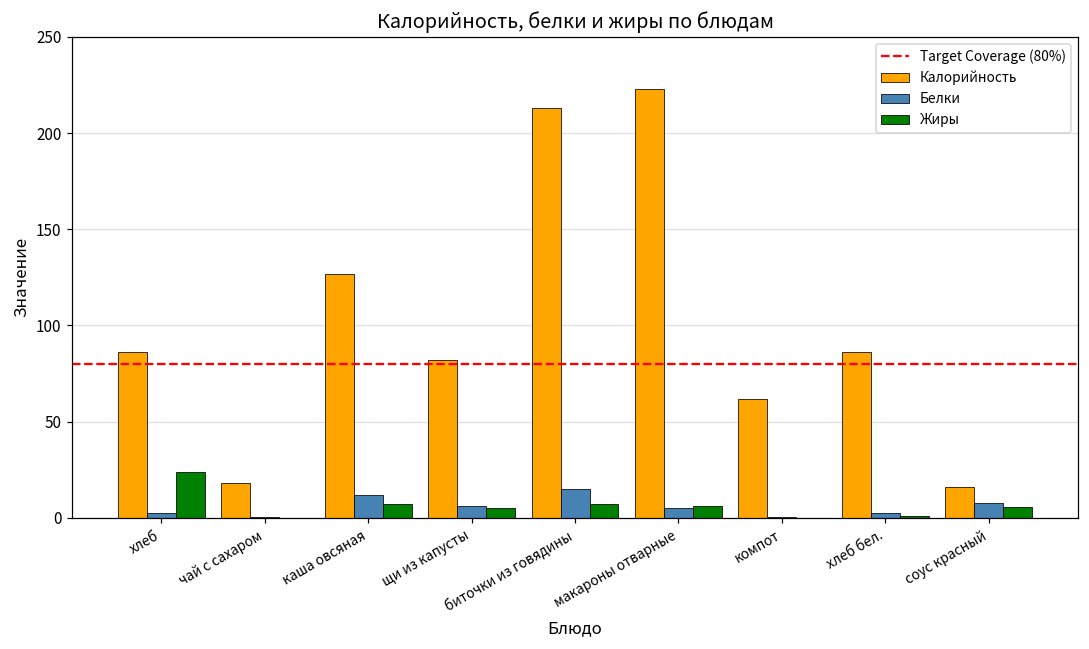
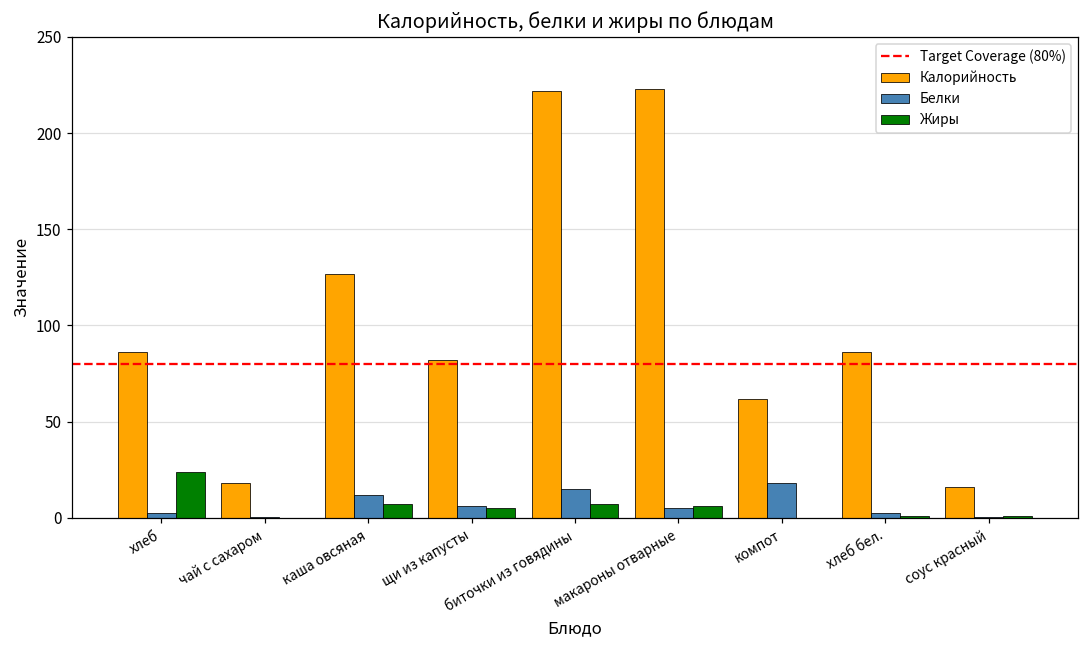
  {
    "Калорийность": {
      "хлеб": 86,
      "чай с сахаром": 18,
      "каша овсяная": 127,
      "щи из капусты": 82,
-     "биточки из говядины": 213,
+     "биточки из говядины": 222,
      "макароны отварные": 223,
      "компот": 62,
      "хлеб бел.": 86,
      "соус красный": 16
    },
    "Белки": {
      "хлеб": 2,
      "каша овсяная": 12,
      "щи из капусты": 6,
      "биточки из говядины": 15,
      "макароны отварные": 5,
-     "компот": 0,
+     "компот": 18,
      "хлеб бел.": 2,
-     "соус красный": 7
+     "соус красный": 0
    },
    "Жиры": {
      "хлеб": 24,
      "чай с сахаром": 0,
      "каша овсяная": 7,
      "щи из капусты": 5,
      "биточки из говядины": 7,
      "макароны отварные": 6,
      "компот": 0,
-     "соус красный": 6
+     "соус красный": 1
    }
  }
